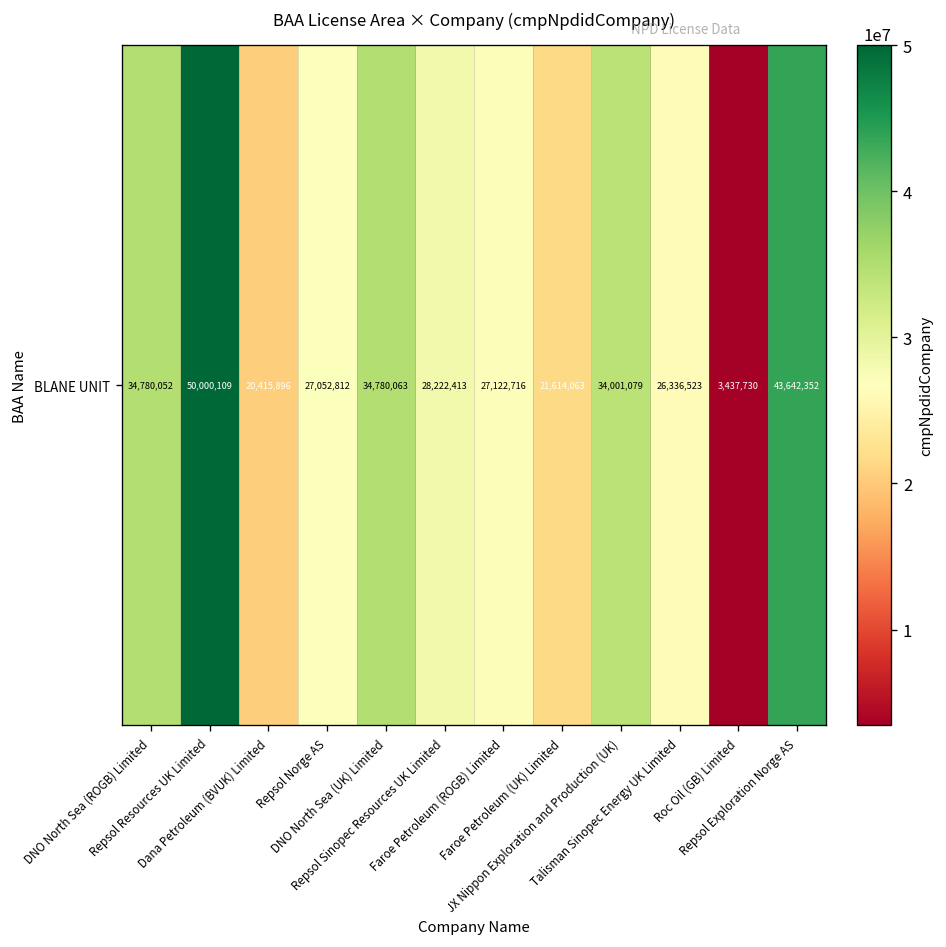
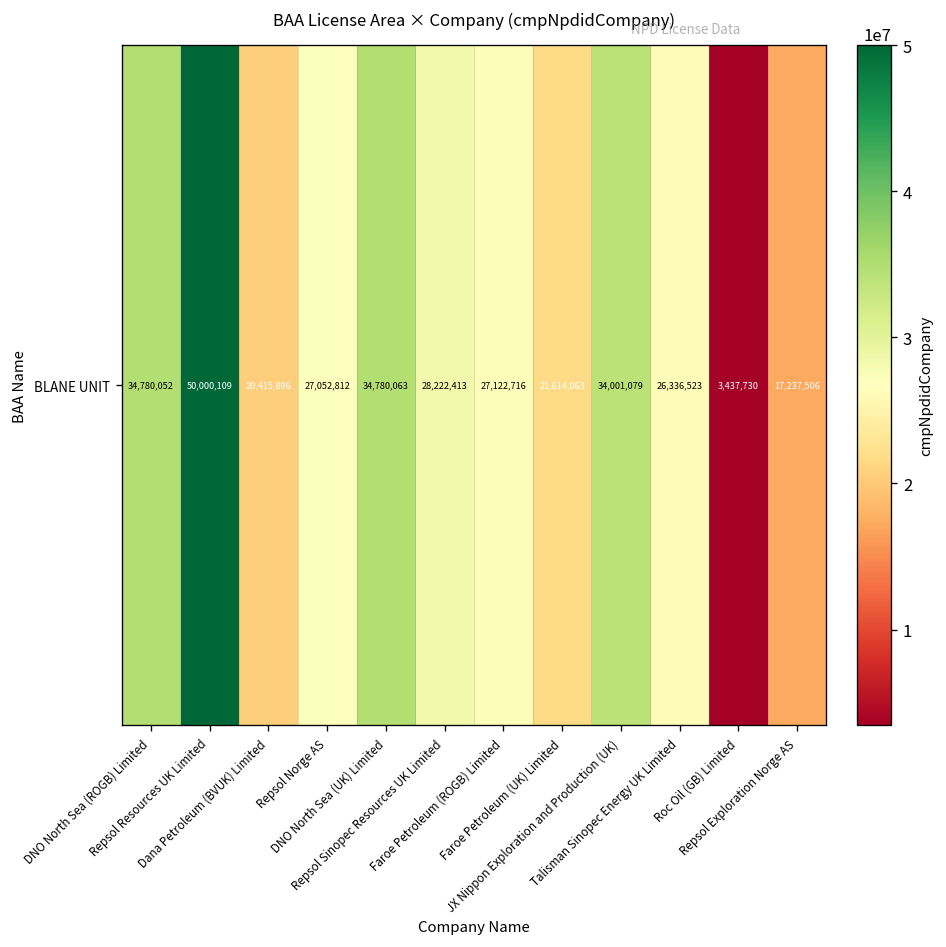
  {
    "BLANE UNIT": {
      "DNO North Sea (ROGB) Limited": "34,780,052",
      "Repsol Resources UK Limited": "50,000,109",
      "Dana Petroleum (BVUK) Limited": "20,415,896",
      "Repsol Norge AS": "27,052,812",
      "DNO North Sea (UK) Limited": "34,780,063",
      "Repsol Sinopec Resources UK Limited": "28,222,413",
      "Faroe Petroleum (ROGB) Limited": "27,122,716",
      "Faroe Petroleum (UK) Limited": "21,614,063",
      "JX Nippon Exploration and Production (UK)": "34,001,079",
      "Talisman Sinopec Energy UK Limited": "26,336,523",
      "Roc Oil (GB) Limited": "3,437,730",
-     "Repsol Exploration Norge AS": "43,642,352"
+     "Repsol Exploration Norge AS": "17,237,506"
    }
  }
